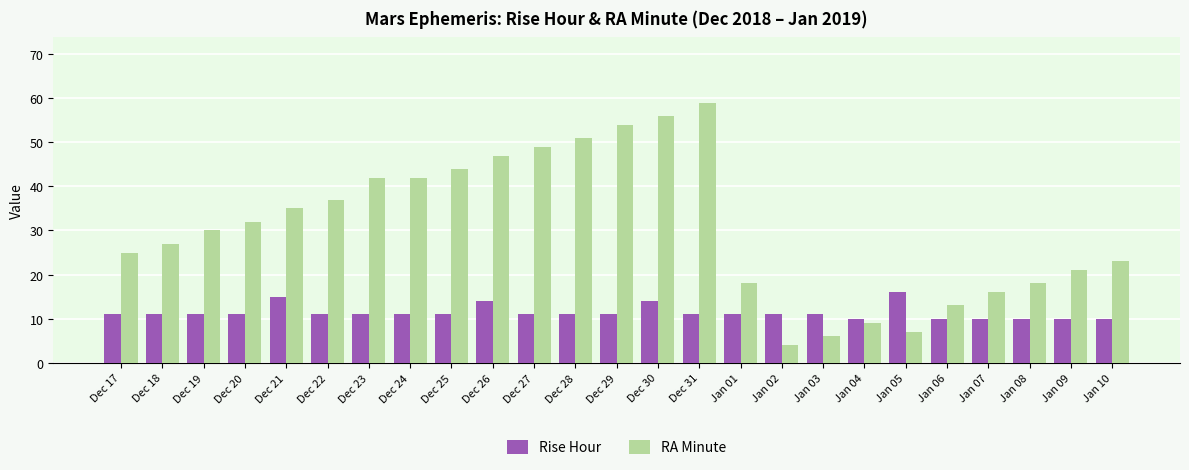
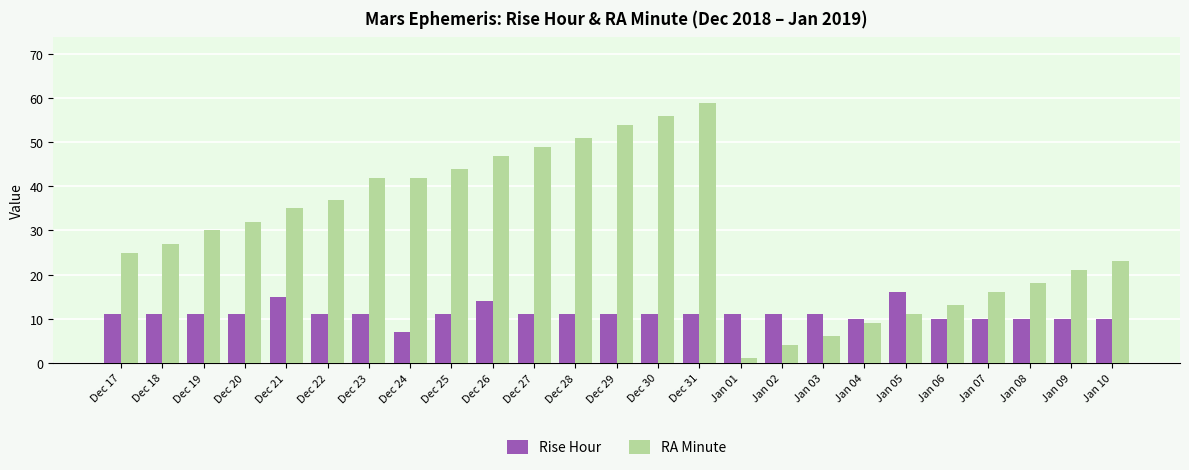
  {
    "Rise Hour": {
      "Dec 17": 11,
      "Dec 18": 11,
      "Dec 19": 11,
      "Dec 20": 11,
      "Dec 21": 15,
      "Dec 22": 11,
      "Dec 23": 11,
-     "Dec 24": 11,
+     "Dec 24": 7,
      "Dec 25": 11,
      "Dec 26": 14,
      "Dec 27": 11,
      "Dec 28": 11,
      "Dec 29": 11,
-     "Dec 30": 14,
+     "Dec 30": 11,
      "Dec 31": 11,
      "Jan 01": 11,
      "Jan 02": 11,
      "Jan 03": 11,
      "Jan 04": 10,
      "Jan 05": 16,
      "Jan 06": 10,
      "Jan 07": 10,
      "Jan 08": 10,
      "Jan 09": 10,
      "Jan 10": 10
    },
    "RA Minute": {
      "Dec 17": 25,
      "Dec 18": 27,
      "Dec 19": 30,
      "Dec 20": 32,
      "Dec 21": 35,
      "Dec 22": 37,
      "Dec 23": 42,
      "Dec 24": 42,
      "Dec 25": 44,
      "Dec 26": 47,
      "Dec 27": 49,
      "Dec 28": 51,
      "Dec 29": 54,
      "Dec 30": 56,
      "Dec 31": 59,
-     "Jan 01": 18,
+     "Jan 01": 1,
      "Jan 02": 4,
      "Jan 03": 6,
      "Jan 04": 9,
-     "Jan 05": 7,
+     "Jan 05": 11,
      "Jan 06": 13,
      "Jan 07": 16,
      "Jan 08": 18,
      "Jan 09": 21,
      "Jan 10": 23
    }
  }
